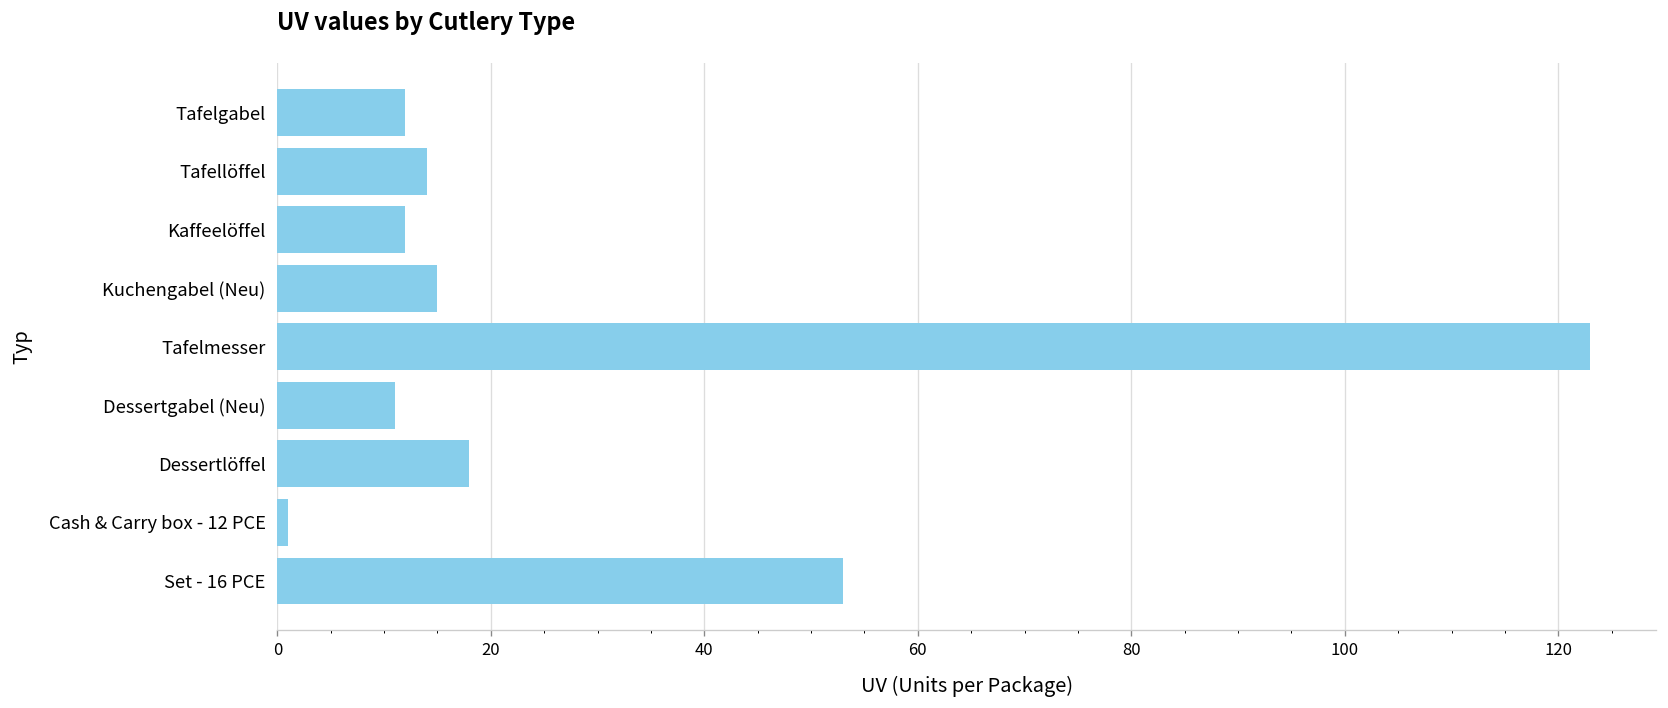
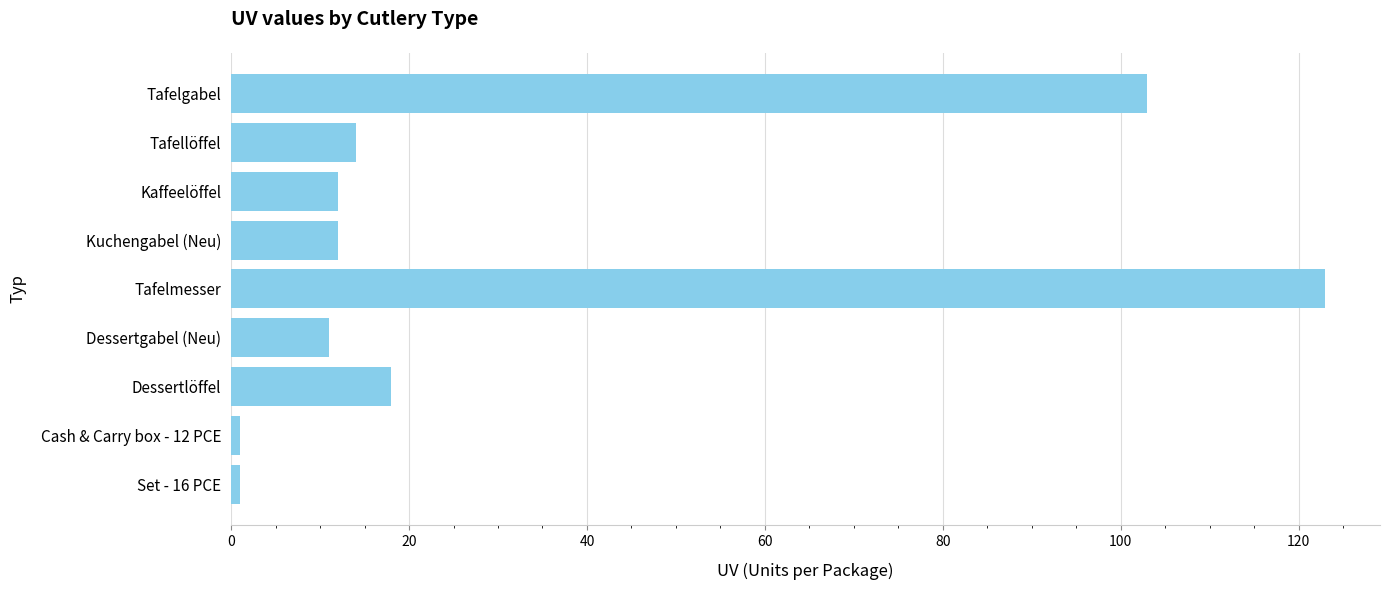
  {
-   "Tafelgabel": 12,
+   "Tafelgabel": 103,
    "Tafellöffel": 14,
    "Kaffeelöffel": 12,
-   "Kuchengabel (Neu)": 15,
+   "Kuchengabel (Neu)": 12,
    "Tafelmesser": 123,
    "Dessertgabel (Neu)": 11,
    "Dessertlöffel": 18,
    "Cash & Carry box - 12 PCE": 1,
-   "Set - 16 PCE": 53
+   "Set - 16 PCE": 1
  }
